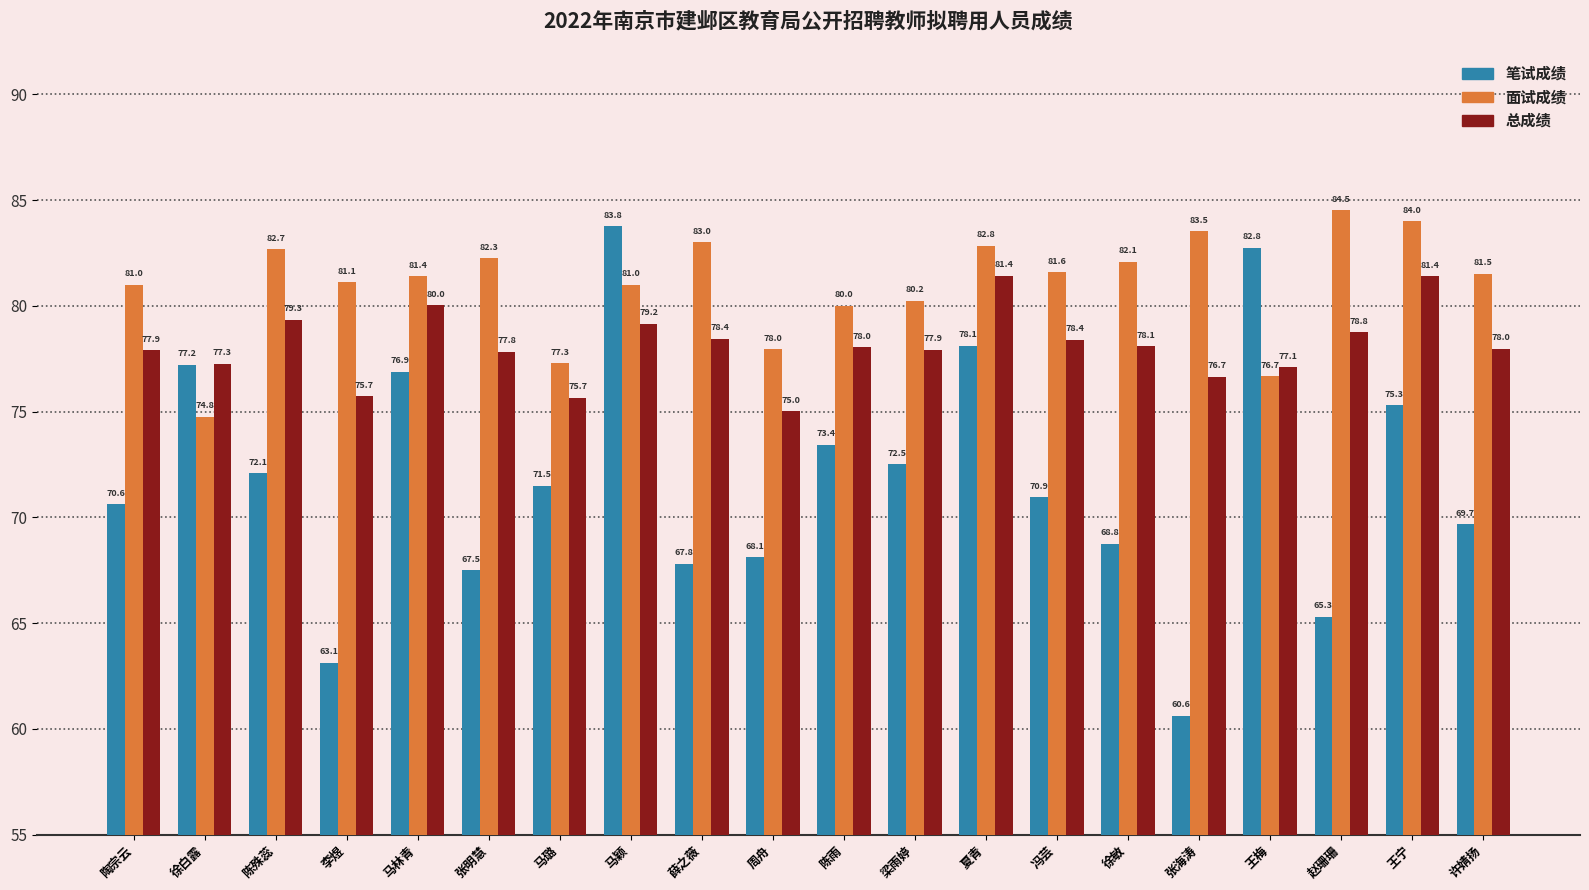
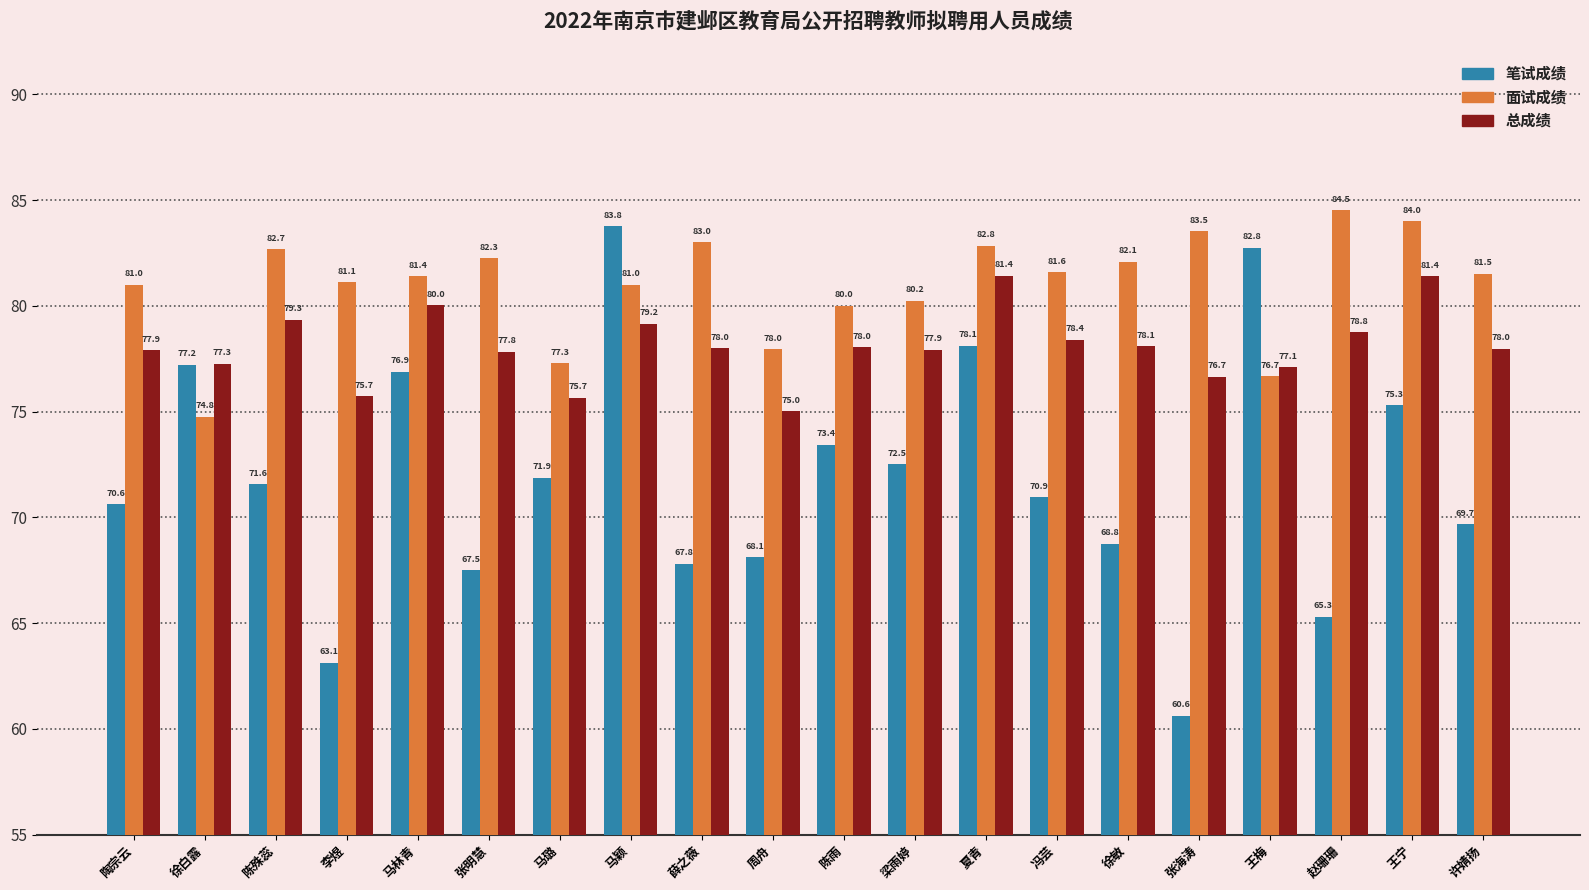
  {
    "笔试成绩": {
      "陶宗云": 70.6,
      "徐白露": 77.2,
-     "陈殊蕊": 72.1,
+     "陈殊蕊": 71.6,
      "李煜": 63.1,
      "马林青": 76.9,
      "张明慧": 67.5,
-     "马璐": 71.5,
+     "马璐": 71.9,
      "马颖": 83.8,
      "薛之薇": 67.8,
      "周舟": 68.1,
      "陈雨": 73.4,
      "梁雨婷": 72.5,
      "夏青": 78.1,
      "冯芸": 70.9,
      "徐敏": 68.8,
      "张海涛": 60.6,
      "王梅": 82.8,
      "赵珊珊": 65.3,
      "王宁": 75.3,
      "许婧扬": 69.7
    },
    "面试成绩": {
      "陶宗云": 81.0,
      "徐白露": 74.8,
      "陈殊蕊": 82.7,
      "李煜": 81.1,
      "马林青": 81.4,
      "张明慧": 82.3,
      "马璐": 77.3,
      "马颖": 81.0,
      "薛之薇": 83.0,
      "周舟": 78.0,
      "陈雨": 80.0,
      "梁雨婷": 80.2,
      "夏青": 82.8,
      "冯芸": 81.6,
      "徐敏": 82.1,
      "张海涛": 83.5,
      "王梅": 76.7,
      "赵珊珊": 84.5,
      "王宁": 84.0,
      "许婧扬": 81.5
    },
    "总成绩": {
      "陶宗云": 77.9,
      "徐白露": 77.3,
      "陈殊蕊": 79.3,
      "李煜": 75.7,
      "马林青": 80.0,
      "张明慧": 77.8,
      "马璐": 75.7,
      "马颖": 79.2,
-     "薛之薇": 78.4,
+     "薛之薇": 78.0,
      "周舟": 75.0,
      "陈雨": 78.0,
      "梁雨婷": 77.9,
      "夏青": 81.4,
      "冯芸": 78.4,
      "徐敏": 78.1,
      "张海涛": 76.7,
      "王梅": 77.1,
      "赵珊珊": 78.8,
      "王宁": 81.4,
      "许婧扬": 78.0
    }
  }
